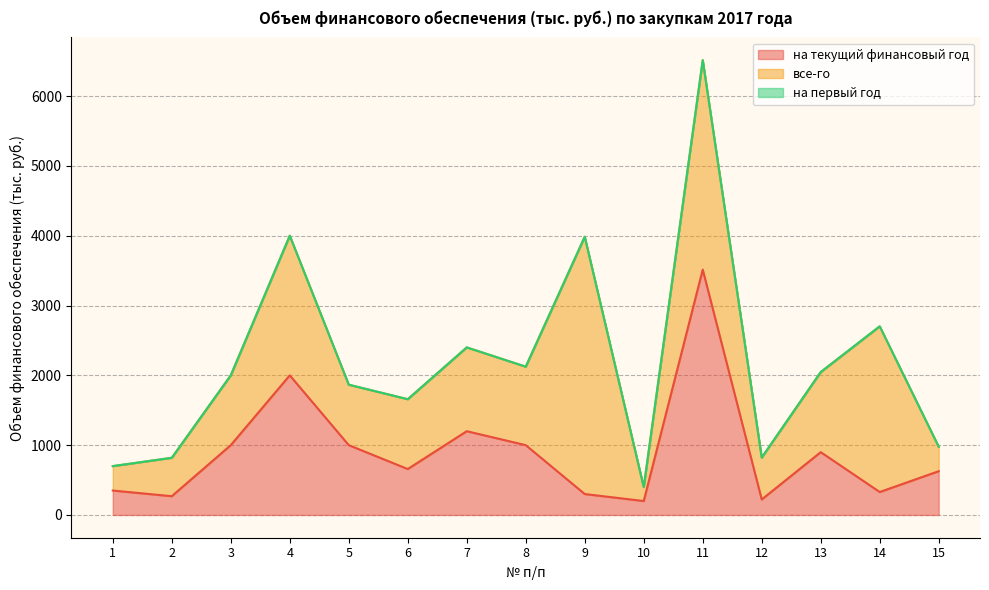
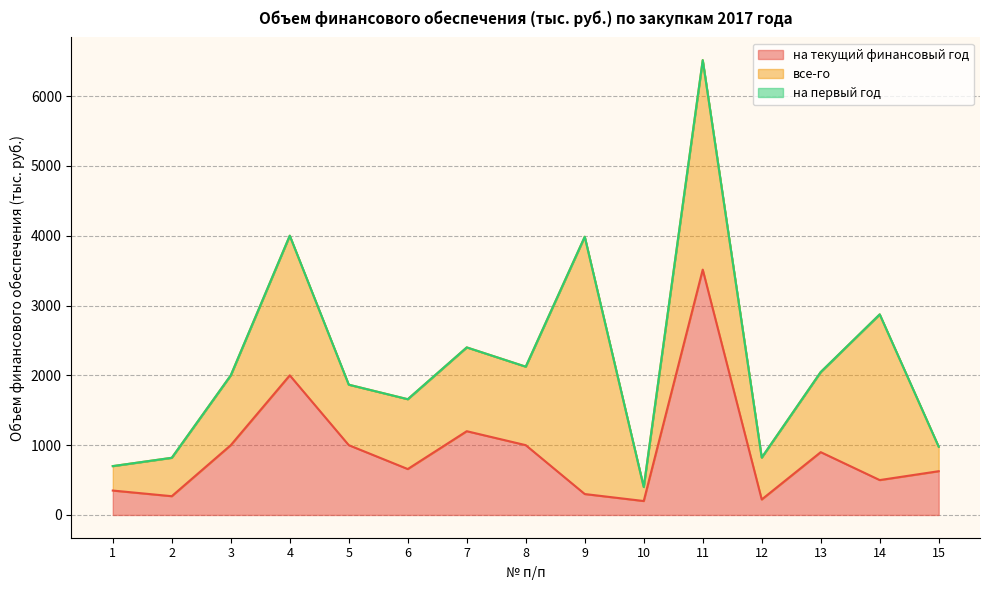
  {
    "на текущий финансовый год": {
      "1": 400,
      "2": 300,
      "3": 1000,
      "4": 2000,
      "5": 1000,
      "6": 700,
      "7": 1200,
      "8": 1000,
      "9": 300,
      "10": 200,
      "11": 3500,
      "12": 200,
      "13": 900,
-     "14": 300,
+     "14": 500,
      "15": 600
    }
  }
